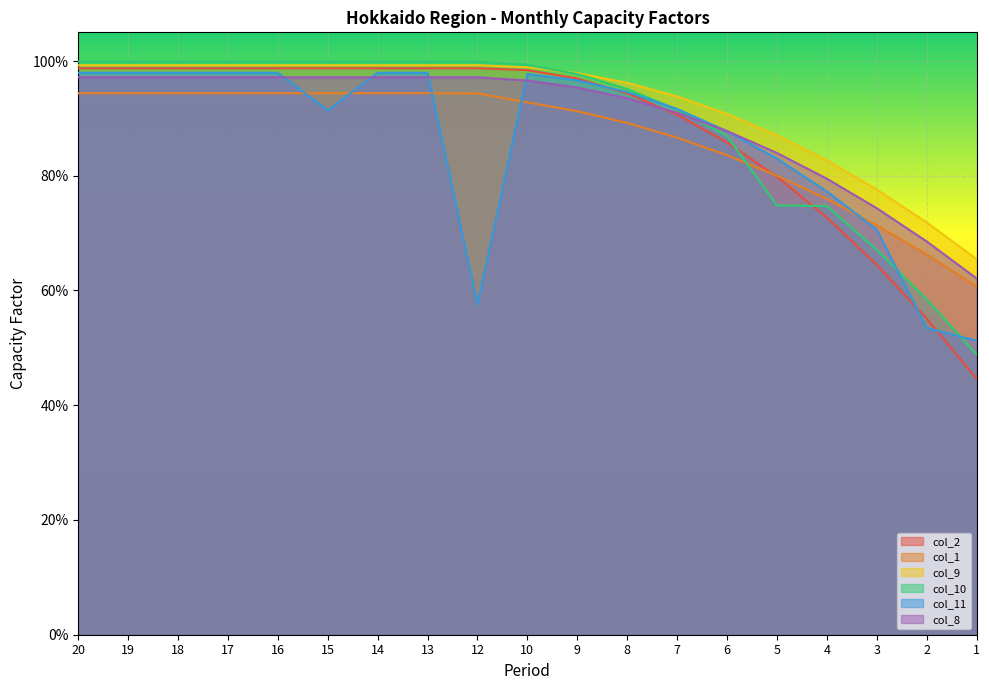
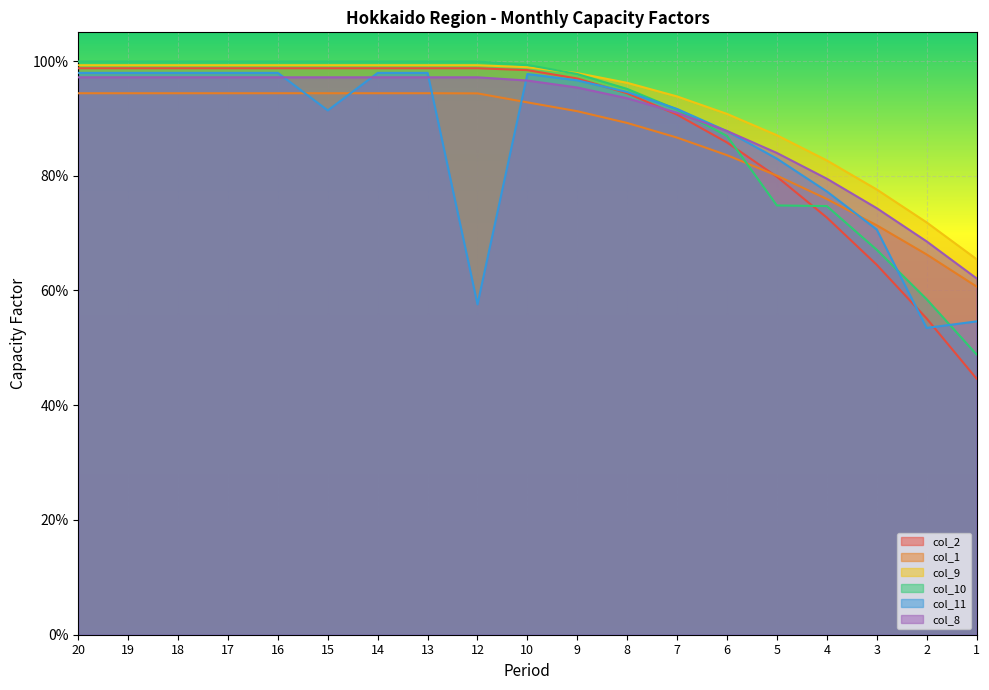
  {
    "col_10": {
      "20": "100%",
      "19": "100%",
      "18": "100%",
      "17": "100%",
      "16": "100%",
      "15": "100%",
      "14": "100%",
      "13": "100%",
      "12": "100%",
      "8": "95%",
      "6": "87%",
      "5": "75%",
      "4": "75%",
      "3": "67%",
      "2": "58%",
      "1": "49%"
    },
    "col_11": {
      "20": "98%",
      "19": "98%",
      "18": "98%",
      "17": "98%",
      "16": "98%",
      "15": "91%",
      "14": "98%",
      "13": "98%",
      "12": "58%",
      "10": "98%",
      "5": "83%",
      "4": "77%",
      "3": "71%",
      "2": "53%",
-     "1": "51%"
+     "1": "55%"
    },
    "col_8": {
      "20": "97%",
      "19": "97%",
      "18": "97%",
      "17": "97%",
      "16": "97%",
      "15": "97%",
      "14": "97%",
      "13": "97%",
      "12": "97%",
      "10": "97%",
      "9": "95%",
      "8": "94%",
      "5": "84%",
      "4": "79%",
      "3": "74%",
      "2": "69%",
      "1": "62%"
    }
  }
